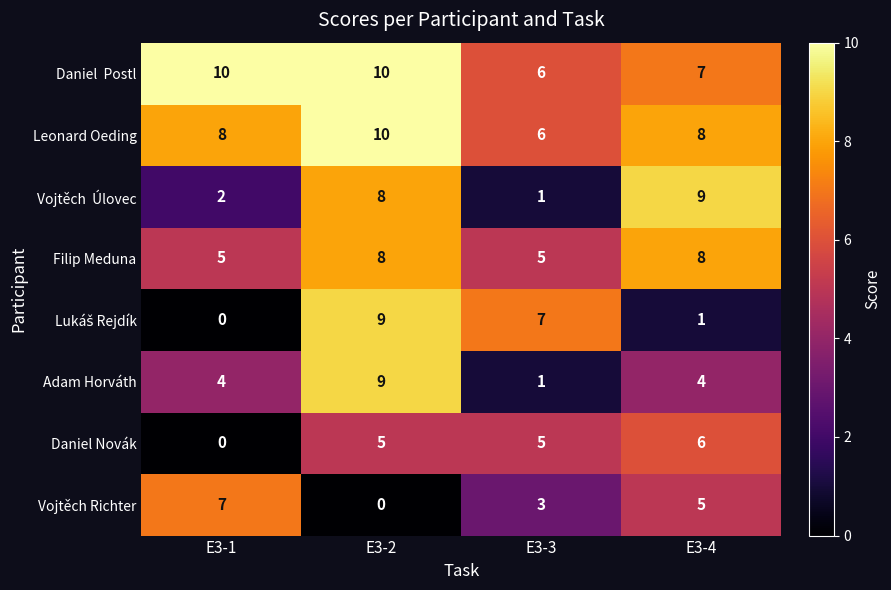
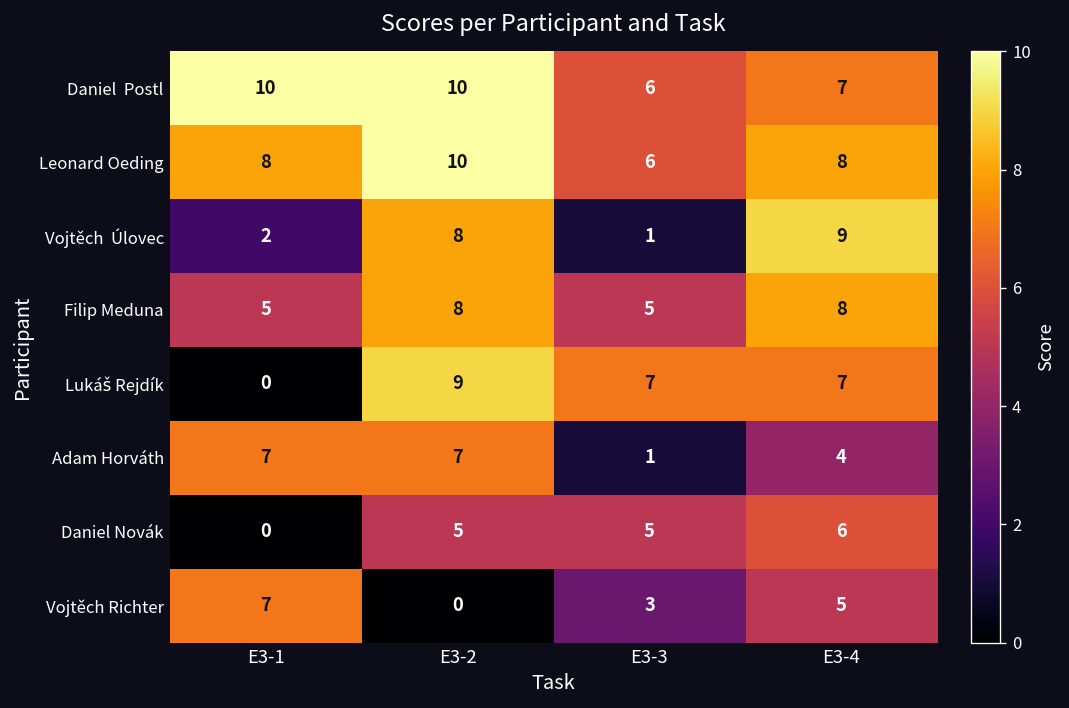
  {
    "Daniel Postl": {
      "E3-1": 10,
      "E3-2": 10,
      "E3-3": 6,
      "E3-4": 7
    },
    "Leonard Oeding": {
      "E3-1": 8,
      "E3-2": 10,
      "E3-3": 6,
      "E3-4": 8
    },
    "Vojtěch Úlovec": {
      "E3-1": 2,
      "E3-2": 8,
      "E3-3": 1,
      "E3-4": 9
    },
    "Filip Meduna": {
      "E3-1": 5,
      "E3-2": 8,
      "E3-3": 5,
      "E3-4": 8
    },
    "Lukáš Rejdík": {
      "E3-1": 0,
      "E3-2": 9,
      "E3-3": 7,
-     "E3-4": 1
+     "E3-4": 7
    },
    "Adam Horváth": {
-     "E3-1": 4,
-     "E3-2": 9,
+     "E3-1": 7,
+     "E3-2": 7,
      "E3-3": 1,
      "E3-4": 4
    },
    "Daniel Novák": {
      "E3-1": 0,
      "E3-2": 5,
      "E3-3": 5,
      "E3-4": 6
    },
    "Vojtěch Richter": {
      "E3-1": 7,
      "E3-2": 0,
      "E3-3": 3,
      "E3-4": 5
    }
  }
